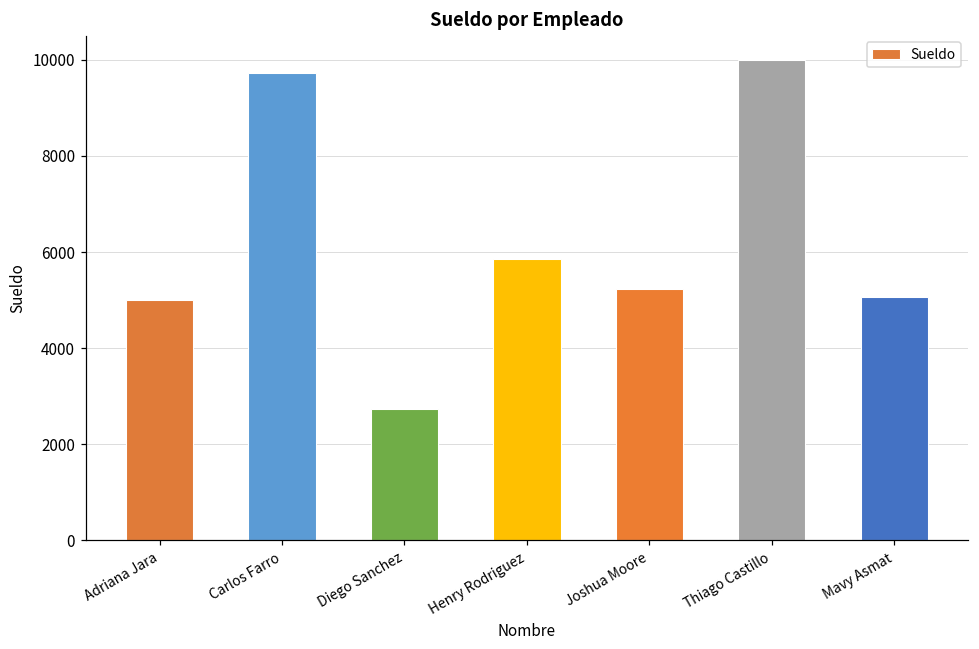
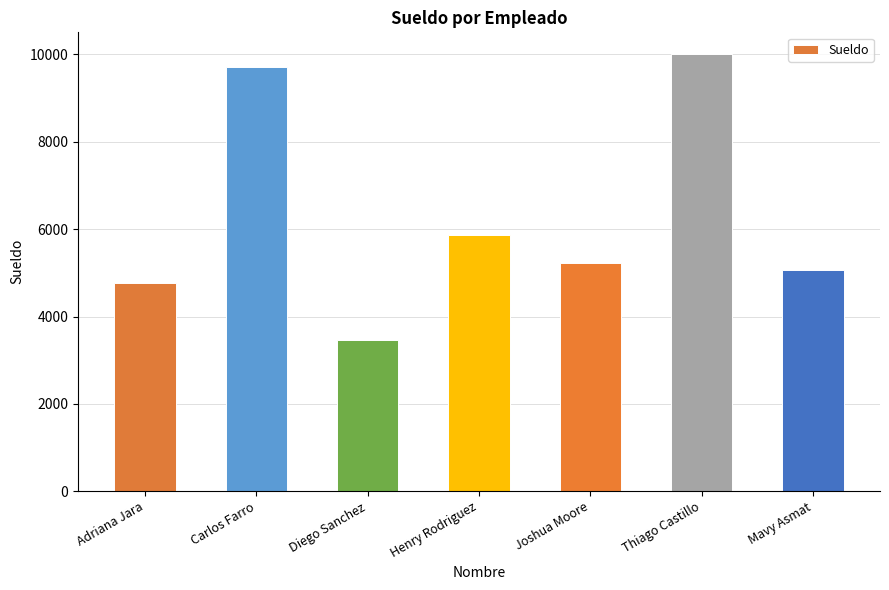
  {
-   "Adriana Jara": 5000,
+   "Adriana Jara": 4800,
    "Carlos Farro": 9700,
-   "Diego Sanchez": 2700,
+   "Diego Sanchez": 3500,
    "Henry Rodriguez": 5900,
    "Joshua Moore": 5200,
    "Thiago Castillo": 10000,
    "Mavy Asmat": 5100
  }
